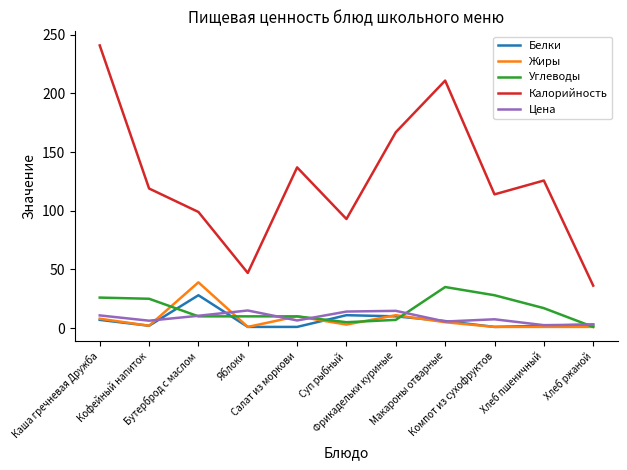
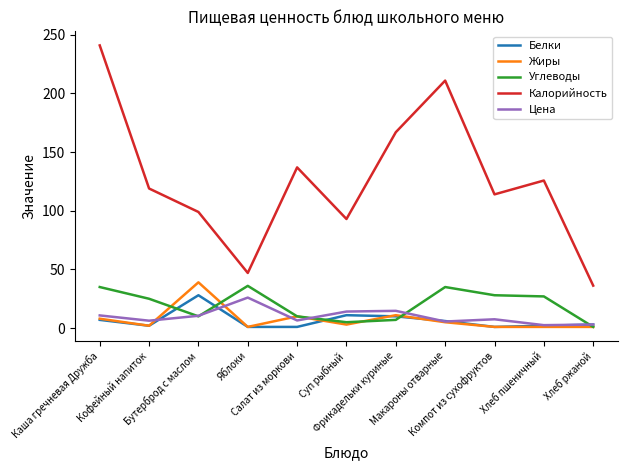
  {
    "Белки": {
      "Бутерброд с маслом": 28,
      "Салат из моркови": 1,
      "Суп рыбный": 11
    },
    "Жиры": {
      "Бутерброд с маслом": 39
    },
    "Углеводы": {
-     "Каша гречневая Дружба": 26,
+     "Каша гречневая Дружба": 35,
      "Кофейный напиток": 25,
-     "Яблоки": 10,
+     "Яблоки": 36,
      "Фрикадельки куриные": 7,
      "Макароны отварные": 35,
      "Компот из сухофруктов": 28,
-     "Хлеб пшеничный": 17
+     "Хлеб пшеничный": 27
    },
    "Калорийность": {
      "Каша гречневая Дружба": 241,
      "Кофейный напиток": 119,
      "Бутерброд с маслом": 99,
      "Яблоки": 47,
      "Салат из моркови": 137,
      "Суп рыбный": 93,
      "Фрикадельки куриные": 167,
      "Макароны отварные": 211,
      "Компот из сухофруктов": 114,
      "Хлеб пшеничный": 126,
      "Хлеб ржаной": 36
    },
    "Цена": {
      "Каша гречневая Дружба": 11,
      "Кофейный напиток": 6,
-     "Яблоки": 15,
+     "Яблоки": 26,
      "Салат из моркови": 7,
      "Суп рыбный": 14,
      "Фрикадельки куриные": 15,
      "Компот из сухофруктов": 8
    }
  }
